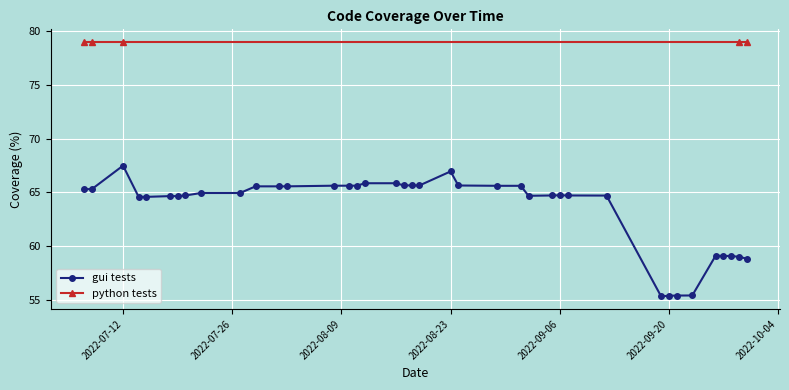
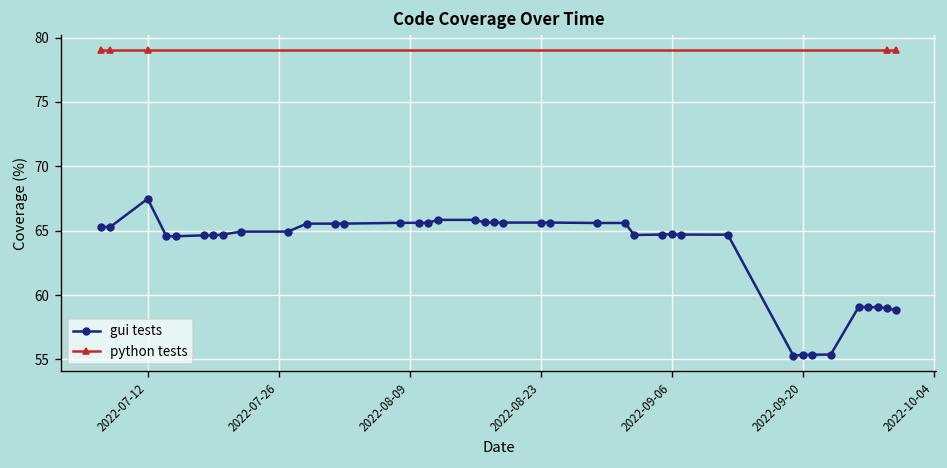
  {
    "gui tests": {
      "2022-07-12": 67.5,
-     "2022-08-23": 66.9,
+     "2022-08-23": 65.6,
      "2022-09-06": 64.7,
      "2022-09-20": 55.4
    },
    "python tests": {
      "2022-07-12": 79.0
    }
  }
